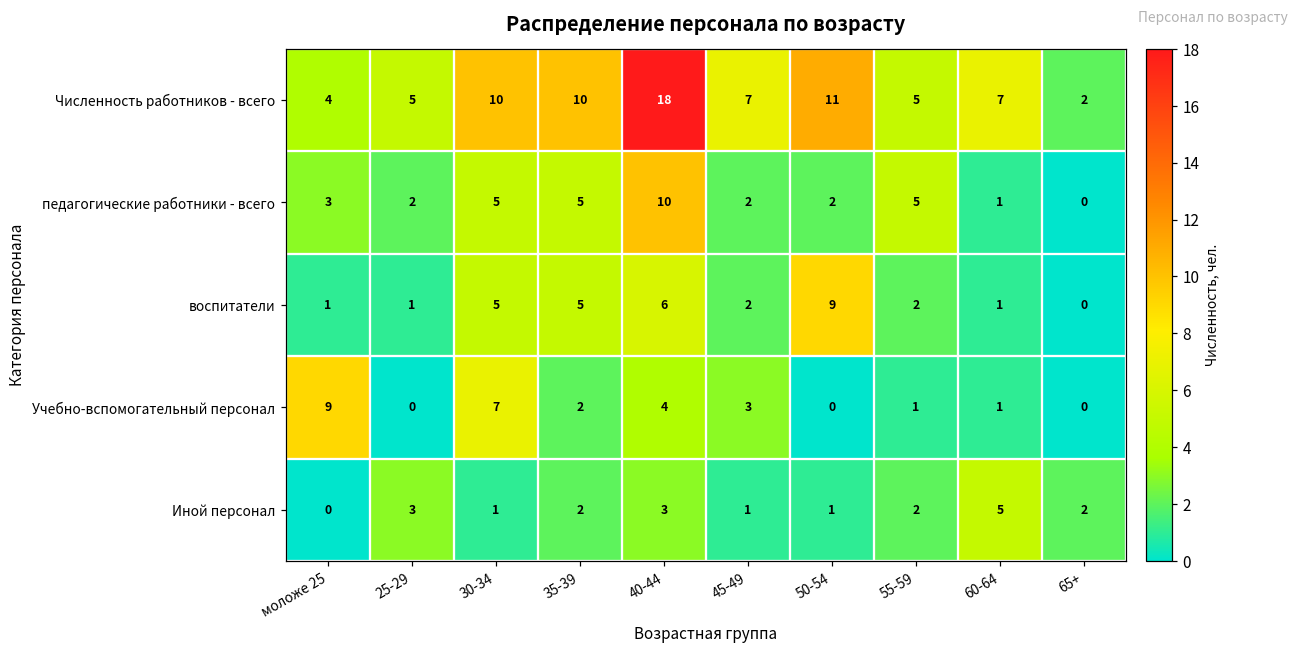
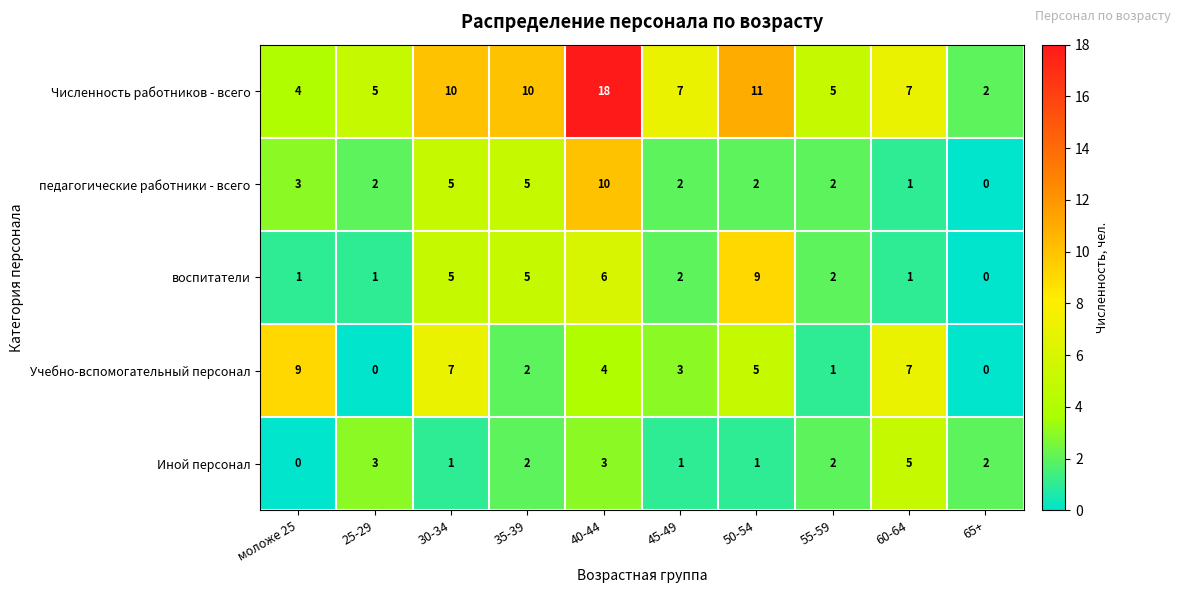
  {
    "Численность работников - всего": {
      "моложе 25": 4,
      "25-29": 5,
      "30-34": 10,
      "35-39": 10,
      "40-44": 18,
      "45-49": 7,
      "50-54": 11,
      "55-59": 5,
      "60-64": 7,
      "65+": 2
    },
    "педагогические работники - всего": {
      "моложе 25": 3,
      "25-29": 2,
      "30-34": 5,
      "35-39": 5,
      "40-44": 10,
      "45-49": 2,
      "50-54": 2,
-     "55-59": 5,
+     "55-59": 2,
      "60-64": 1,
      "65+": 0
    },
    "воспитатели": {
      "моложе 25": 1,
      "25-29": 1,
      "30-34": 5,
      "35-39": 5,
      "40-44": 6,
      "45-49": 2,
      "50-54": 9,
      "55-59": 2,
      "60-64": 1,
      "65+": 0
    },
    "Учебно-вспомогательный персонал": {
      "моложе 25": 9,
      "25-29": 0,
      "30-34": 7,
      "35-39": 2,
      "40-44": 4,
      "45-49": 3,
-     "50-54": 0,
+     "50-54": 5,
      "55-59": 1,
-     "60-64": 1,
+     "60-64": 7,
      "65+": 0
    },
    "Иной персонал": {
      "моложе 25": 0,
      "25-29": 3,
      "30-34": 1,
      "35-39": 2,
      "40-44": 3,
      "45-49": 1,
      "50-54": 1,
      "55-59": 2,
      "60-64": 5,
      "65+": 2
    }
  }
